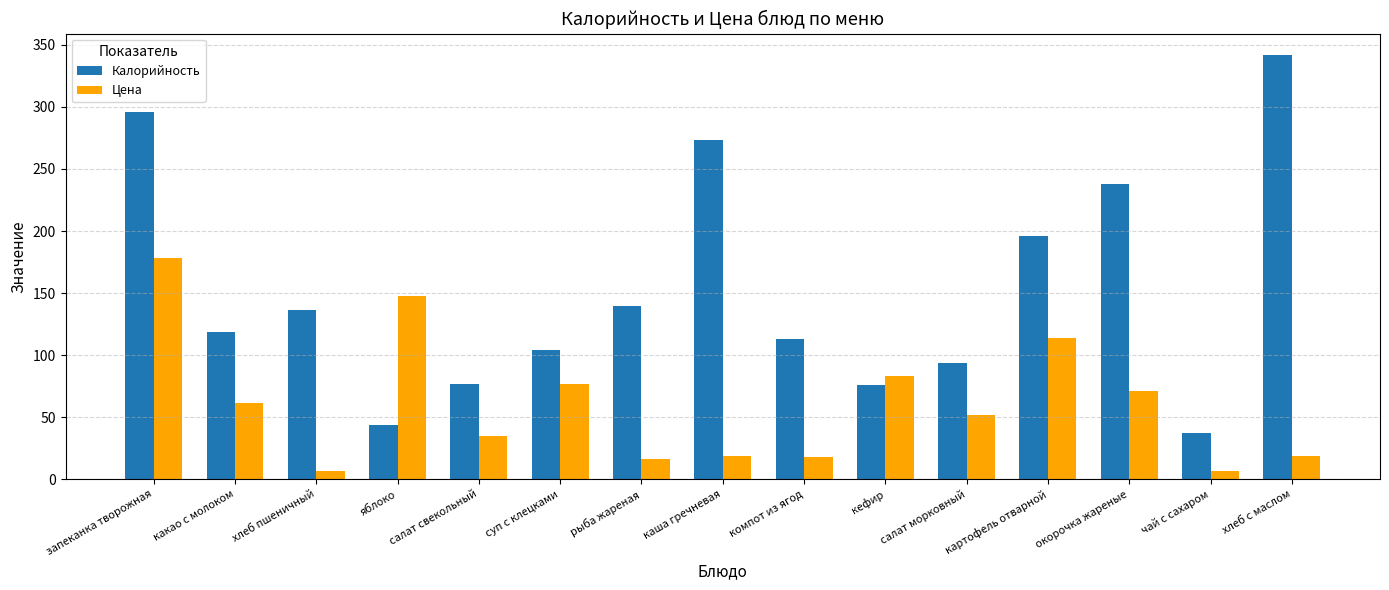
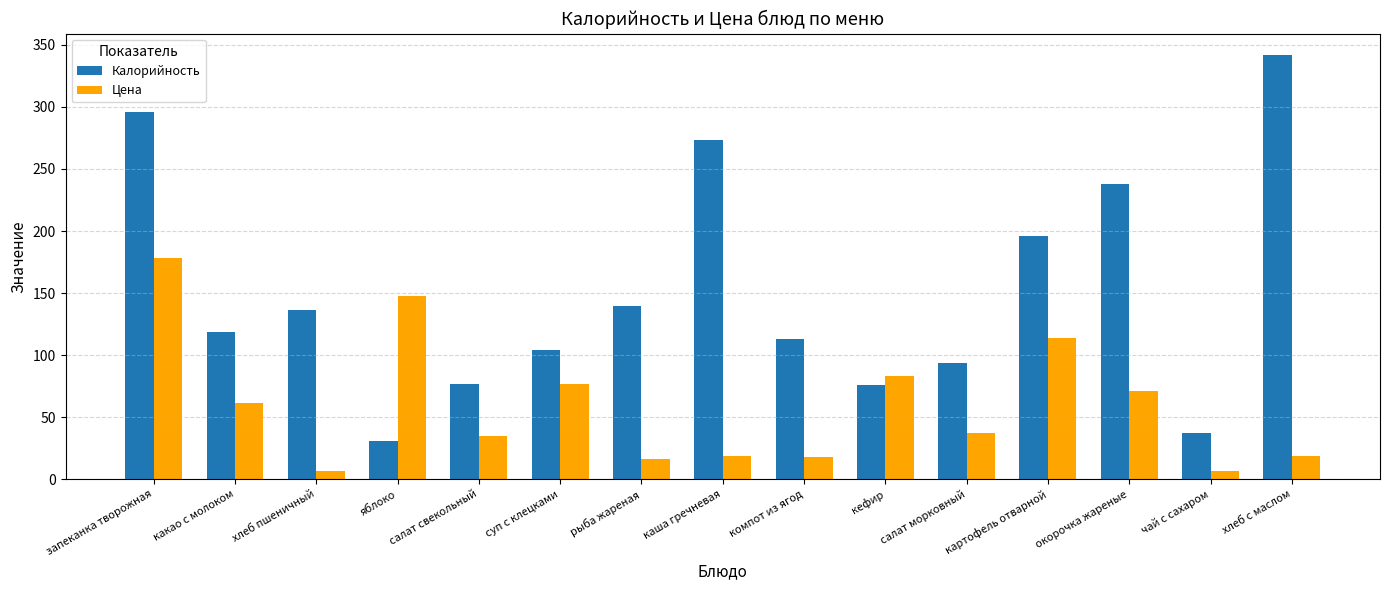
  {
    "Калорийность": {
      "запеканка творожная": 296,
      "какао с молоком": 119,
      "хлеб пшеничный": 136,
-     "яблоко": 44,
+     "яблоко": 31,
      "салат свекольный": 77,
      "суп с клецками": 104,
      "рыба жареная": 140,
      "каша гречневая": 273,
      "компот из ягод": 113,
      "кефир": 76,
      "салат морковный": 94,
      "картофель отварной": 196,
      "окорочка жареные": 238,
      "чай с сахаром": 37,
      "хлеб с маслом": 342
    },
    "Цена": {
      "запеканка творожная": 178,
      "какао с молоком": 61,
      "хлеб пшеничный": 7,
      "яблоко": 148,
      "салат свекольный": 35,
      "суп с клецками": 77,
      "рыба жареная": 16,
      "каша гречневая": 19,
      "компот из ягод": 18,
      "кефир": 83,
-     "салат морковный": 51,
+     "салат морковный": 37,
      "картофель отварной": 114,
      "окорочка жареные": 71,
      "чай с сахаром": 7,
      "хлеб с маслом": 18
    }
  }
